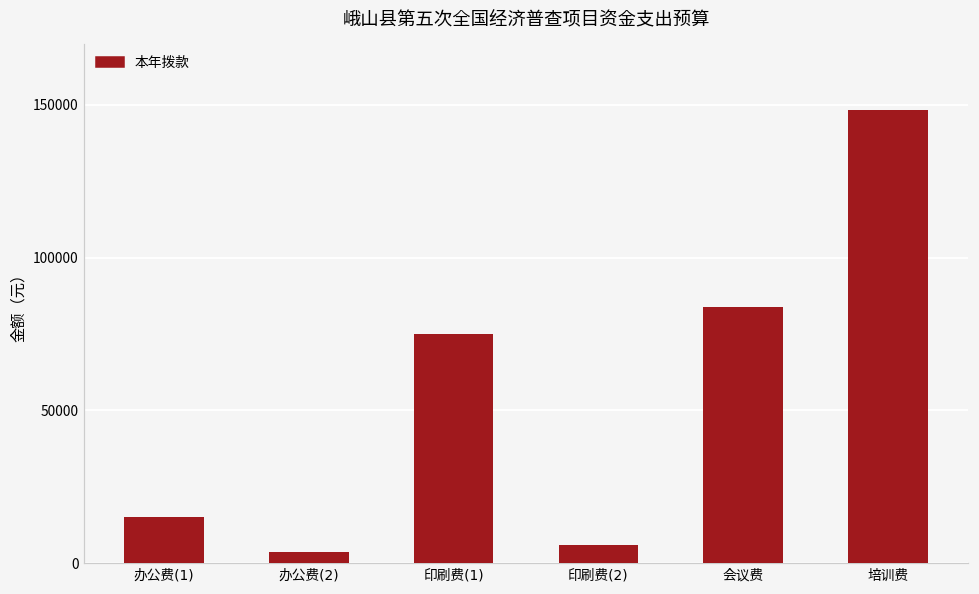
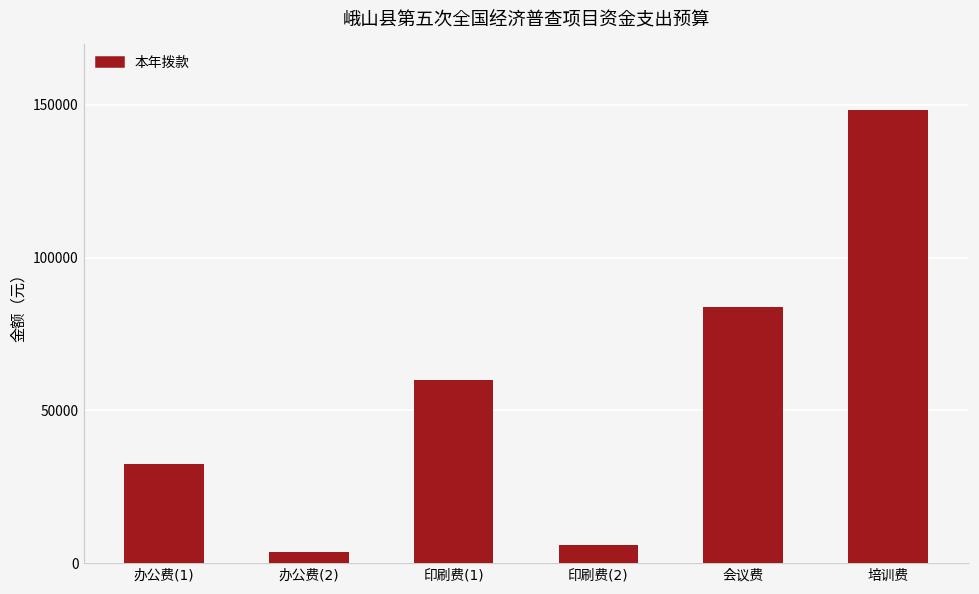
  {
-   "办公费(1)": 15000,
+   "办公费(1)": 32000,
    "办公费(2)": 4000,
-   "印刷费(1)": 75000,
+   "印刷费(1)": 60000,
    "印刷费(2)": 6000,
    "会议费": 84000,
    "培训费": 148000
  }
